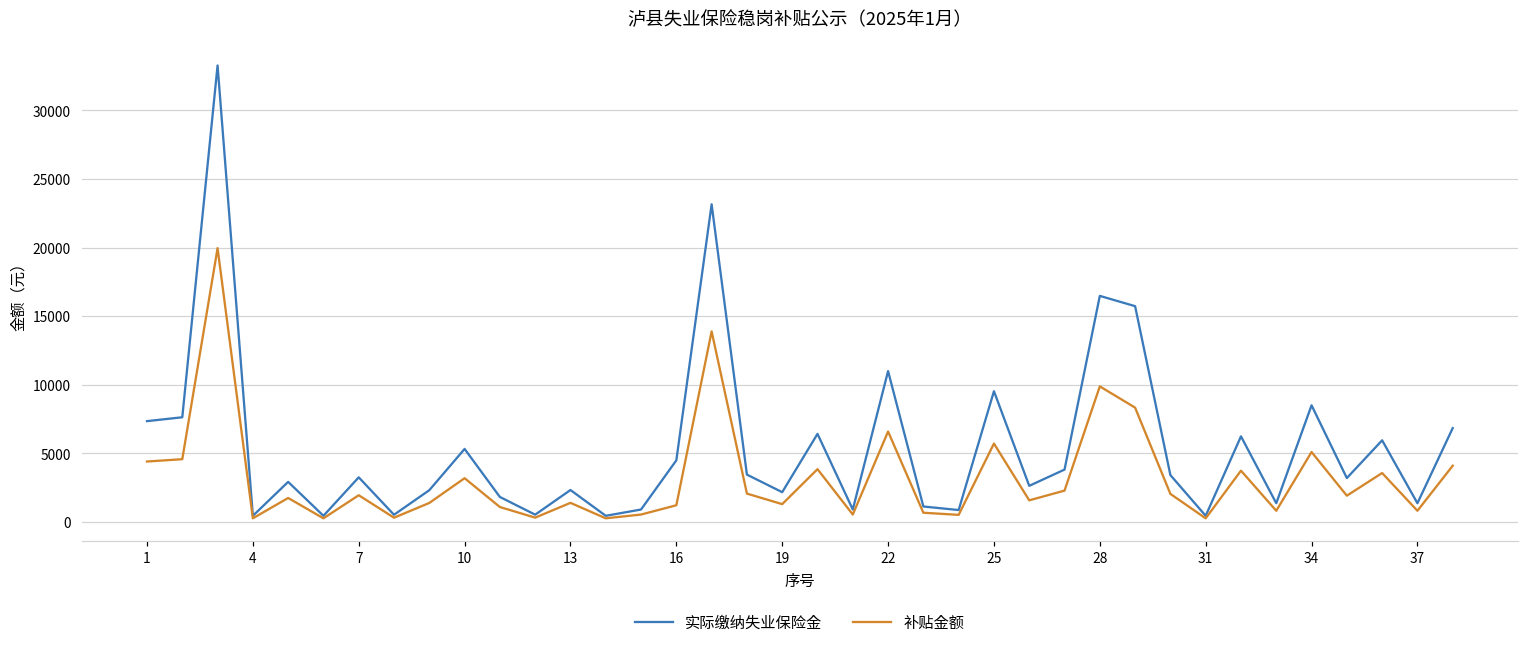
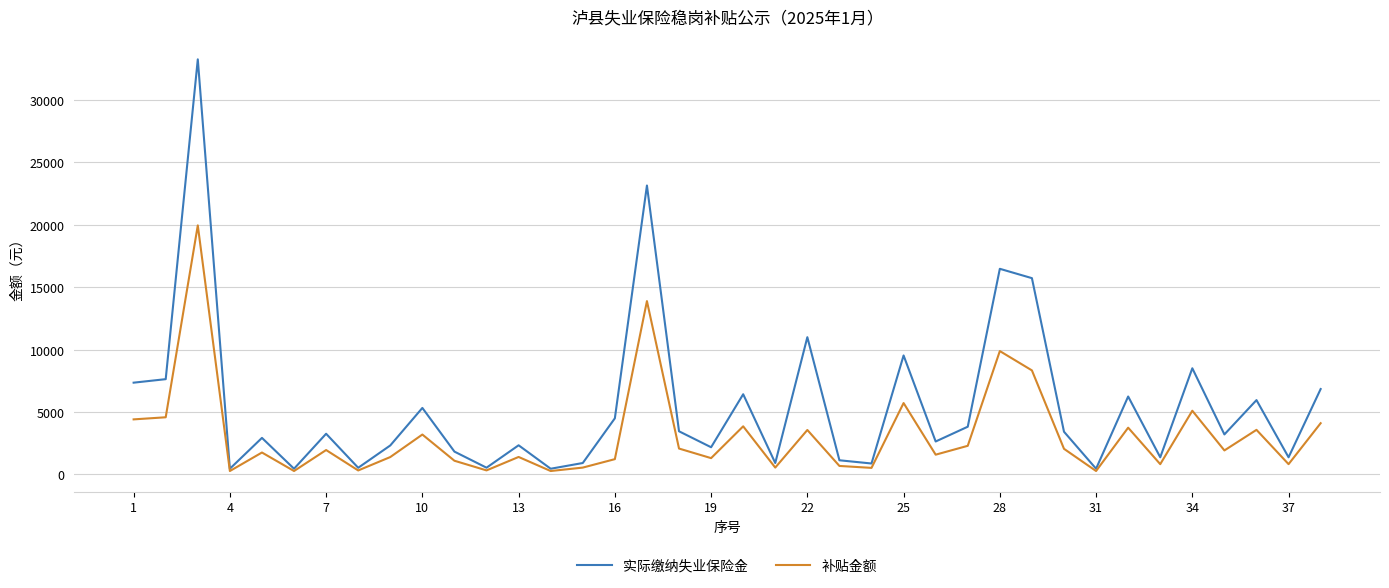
  {
    "实际缴纳失业保险金": {
      "1": 7400,
      "7": 3300,
      "10": 5300,
      "13": 2300,
      "16": 4500,
      "19": 2200,
      "22": 11000,
      "25": 9500,
      "28": 16500,
      "34": 8500,
      "37": 1400
    },
    "补贴金额": {
      "1": 4400,
      "7": 2000,
      "10": 3200,
      "13": 1400,
      "16": 1200,
      "19": 1300,
-     "22": 6600,
+     "22": 3600,
      "25": 5700,
      "28": 9900,
      "34": 5100,
      "37": 800
    }
  }
